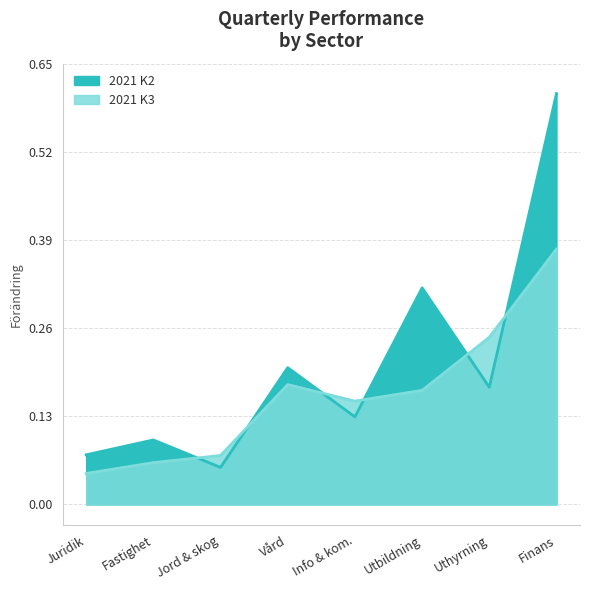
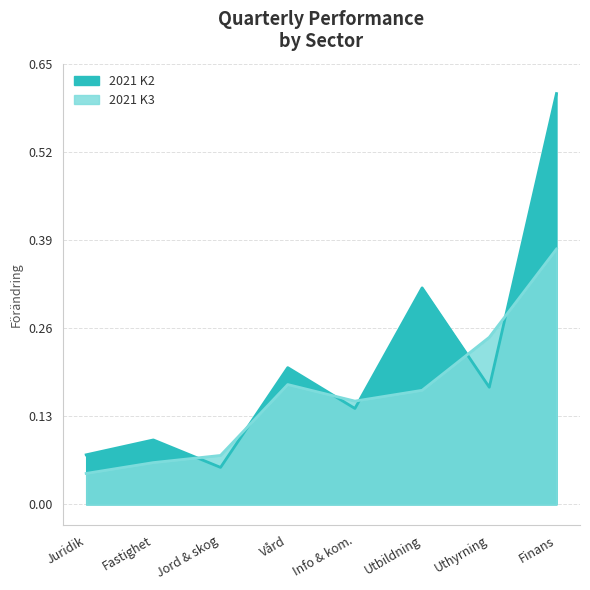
  {
    "2021 K2": {
      "Juridik": 0.07,
      "Fastighet": 0.10,
      "Jord & skog": 0.05,
      "Vård": 0.20,
-     "Info & kom.": 0.13,
+     "Info & kom.": 0.14,
      "Utbildning": 0.32,
      "Uthyrning": 0.17,
      "Finans": 0.61
    },
    "2021 K3": {
      "Juridik": 0.05,
      "Fastighet": 0.06,
      "Jord & skog": 0.07,
      "Vård": 0.18,
      "Info & kom.": 0.15,
      "Utbildning": 0.17,
      "Uthyrning": 0.25,
      "Finans": 0.38
    }
  }
